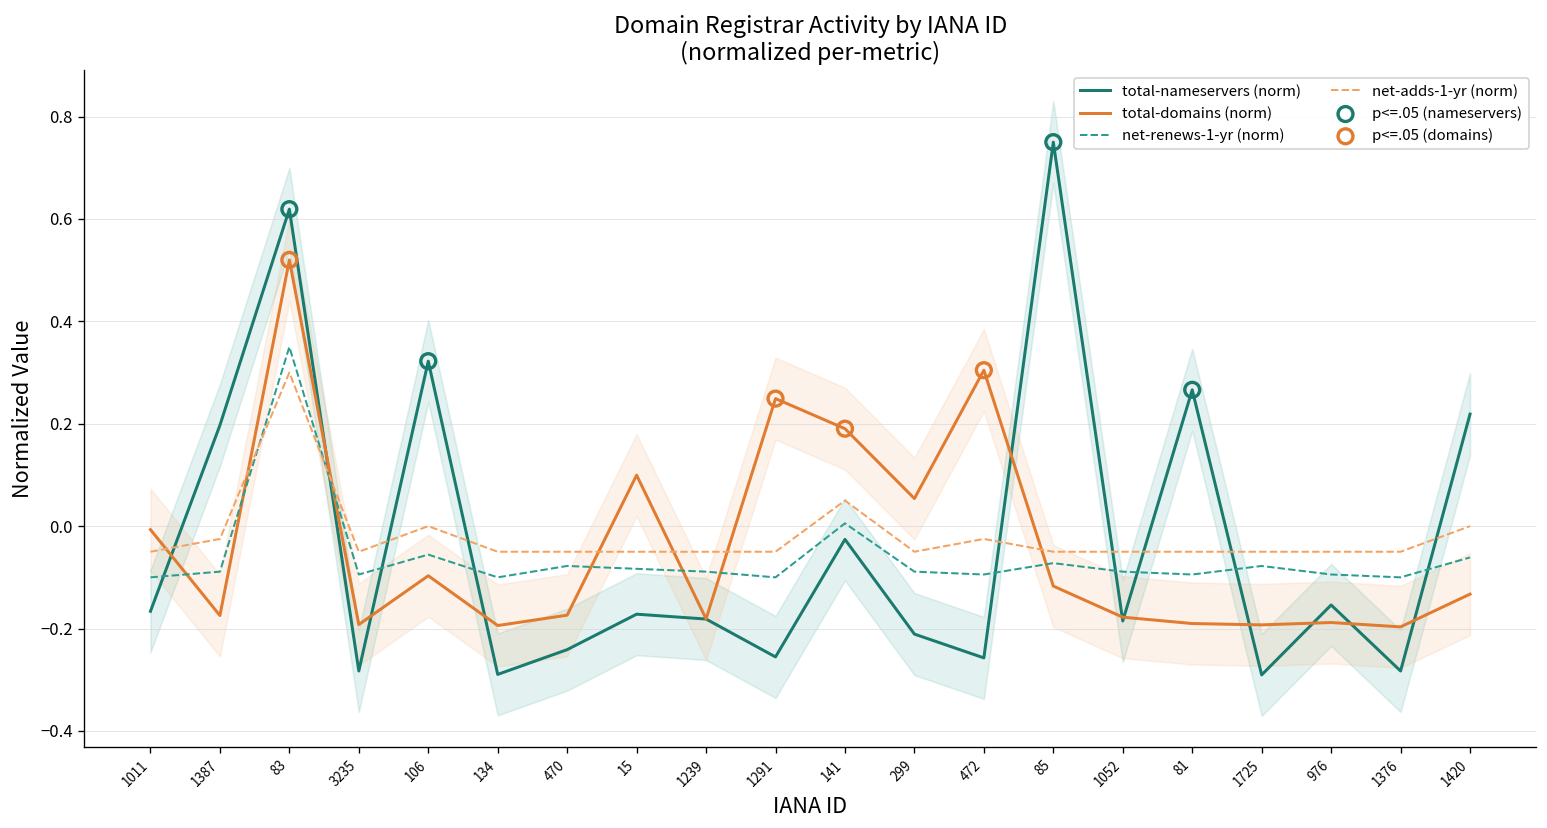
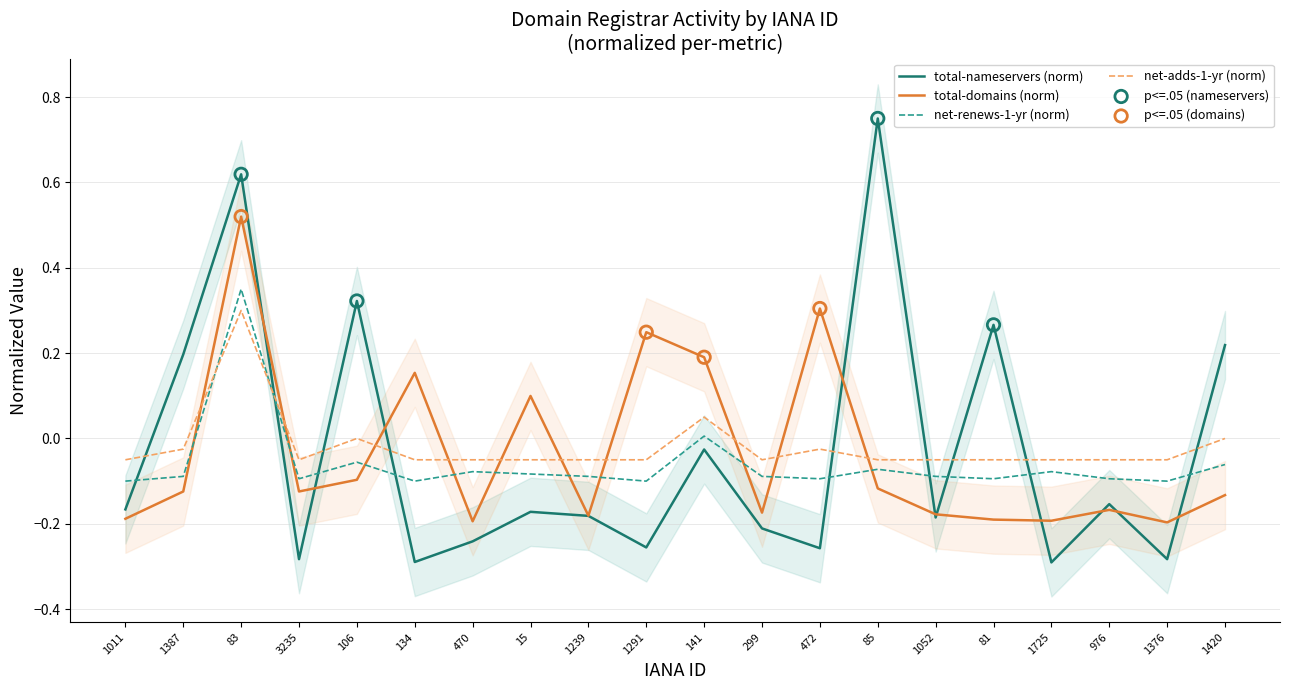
  {
    "total-domains (norm)": {
-     "1011": -0.01,
-     "1387": -0.17,
-     "3235": -0.19,
+     "1011": -0.19,
+     "1387": -0.12,
+     "3235": -0.12,
      "106": -0.10,
-     "134": -0.19,
-     "470": -0.17,
+     "134": 0.15,
+     "470": -0.19,
      "15": 0.10,
-     "299": 0.05,
+     "299": -0.17,
      "85": -0.12,
      "1052": -0.18,
      "81": -0.19,
      "1725": -0.19,
-     "976": -0.19,
+     "976": -0.17,
      "1376": -0.20,
      "1420": -0.13
    }
  }
